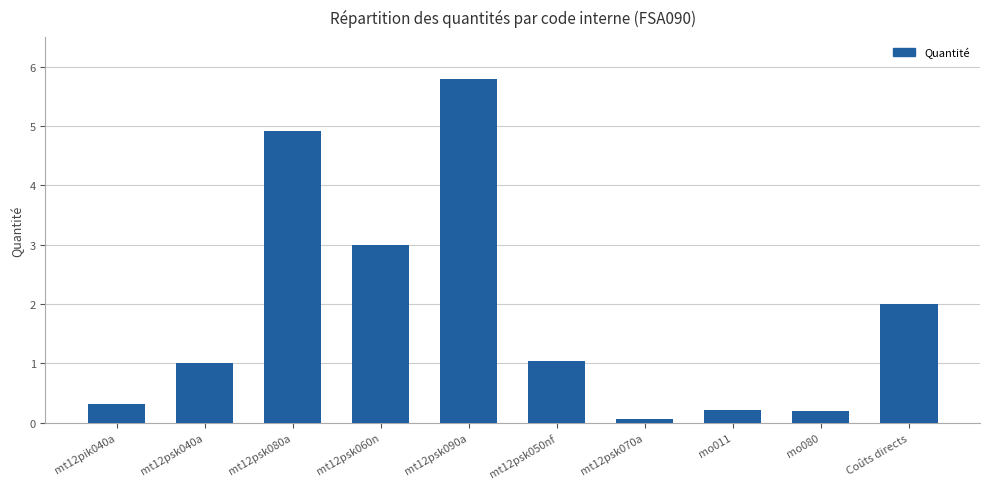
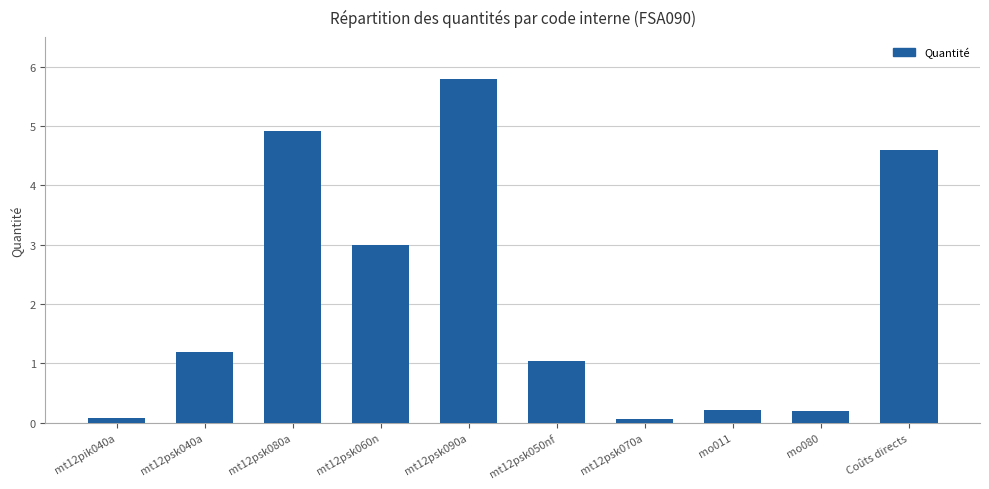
  {
-   "mt12pik040a": 0.3,
-   "mt12psk040a": 1.0,
+   "mt12pik040a": 0.1,
+   "mt12psk040a": 1.2,
    "mt12psk080a": 4.9,
    "mt12psk060n": 3.0,
    "mt12psk090a": 5.8,
    "mt12psk050nf": 1.1,
    "mt12psk070a": 0.1,
    "mo011": 0.2,
    "mo080": 0.2,
-   "Coûts directs": 2.0
+   "Coûts directs": 4.6
  }
